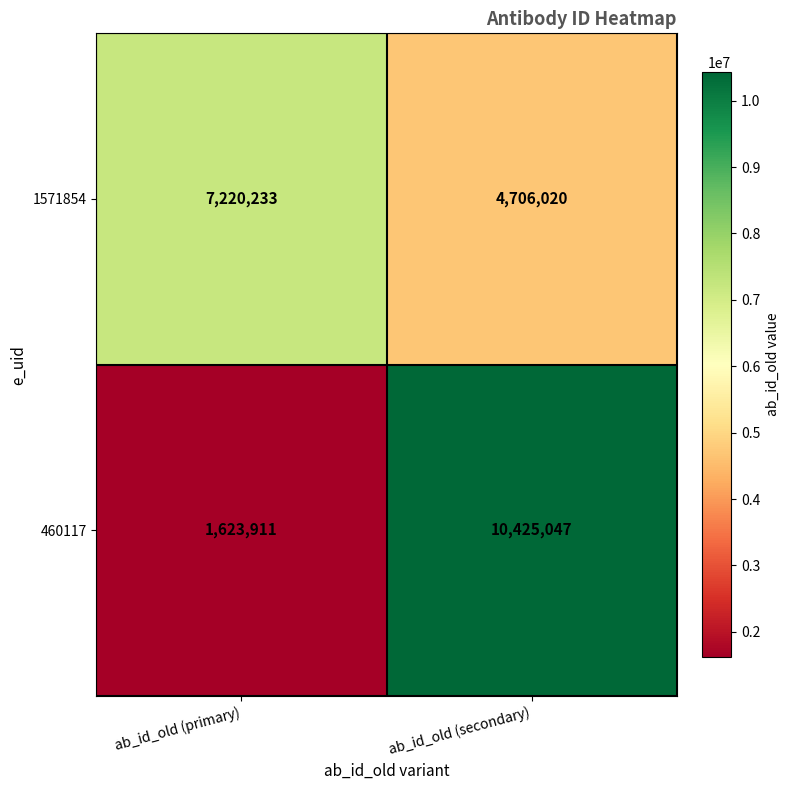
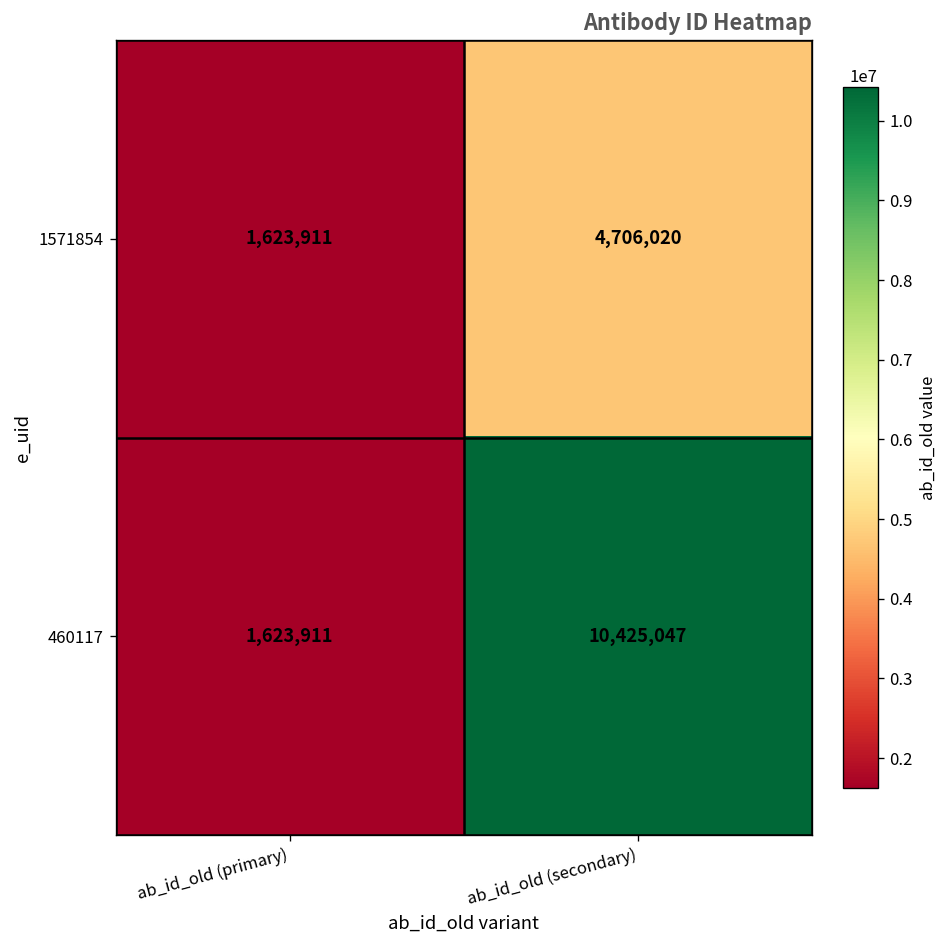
  {
    "1571854": {
-     "ab_id_old (primary)": "7,220,233",
+     "ab_id_old (primary)": "1,623,911",
      "ab_id_old (secondary)": "4,706,020"
    },
    "460117": {
      "ab_id_old (primary)": "1,623,911",
      "ab_id_old (secondary)": "10,425,047"
    }
  }
